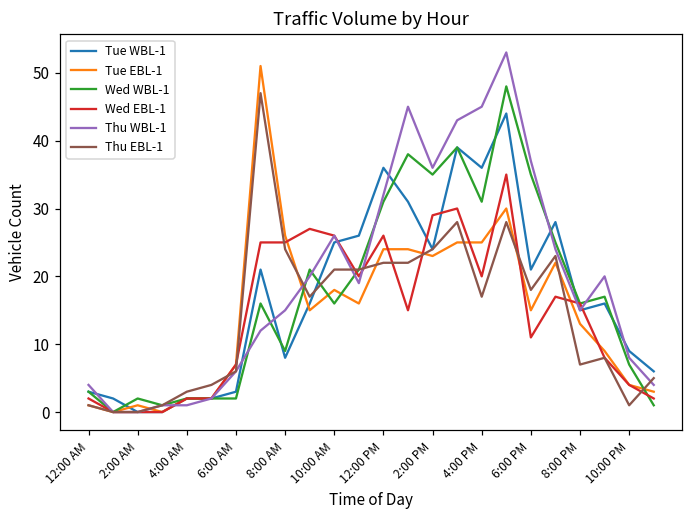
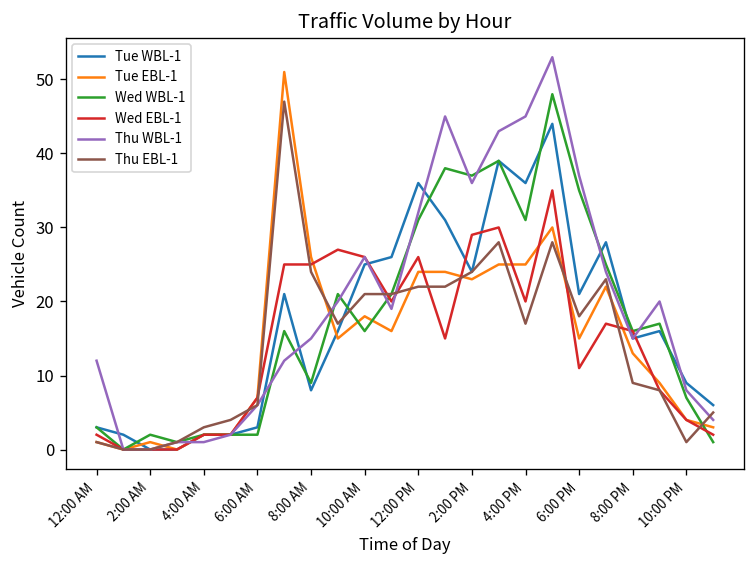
  {
    "Tue WBL-1": {
      "6:00 AM": 3,
      "8:00 AM": 8,
      "10:00 AM": 25,
      "12:00 PM": 36,
      "4:00 PM": 36,
      "6:00 PM": 21,
      "10:00 PM": 9
    },
    "Tue EBL-1": {
      "2:00 AM": 1,
      "8:00 AM": 26,
      "10:00 AM": 18,
      "12:00 PM": 24,
      "2:00 PM": 23,
      "4:00 PM": 25,
      "6:00 PM": 15,
      "8:00 PM": 13
    },
    "Wed WBL-1": {
      "2:00 AM": 2,
      "6:00 AM": 2,
      "8:00 AM": 9,
      "10:00 AM": 16,
      "12:00 PM": 31,
-     "2:00 PM": 35,
+     "2:00 PM": 37,
      "4:00 PM": 31,
      "6:00 PM": 35,
      "10:00 PM": 7
    },
    "Wed EBL-1": {
      "12:00 AM": 2,
      "8:00 AM": 25,
      "12:00 PM": 26,
      "2:00 PM": 29,
      "4:00 PM": 20,
      "6:00 PM": 11
    },
    "Thu WBL-1": {
-     "12:00 AM": 4,
+     "12:00 AM": 12,
      "4:00 AM": 1,
      "8:00 AM": 15,
      "12:00 PM": 32,
      "2:00 PM": 36,
      "4:00 PM": 45,
      "6:00 PM": 37,
      "10:00 PM": 8
    },
    "Thu EBL-1": {
      "4:00 AM": 3,
      "8:00 AM": 24,
      "10:00 AM": 21,
      "12:00 PM": 22,
      "4:00 PM": 17,
      "6:00 PM": 18,
-     "8:00 PM": 7,
+     "8:00 PM": 9,
      "10:00 PM": 1
    }
  }
